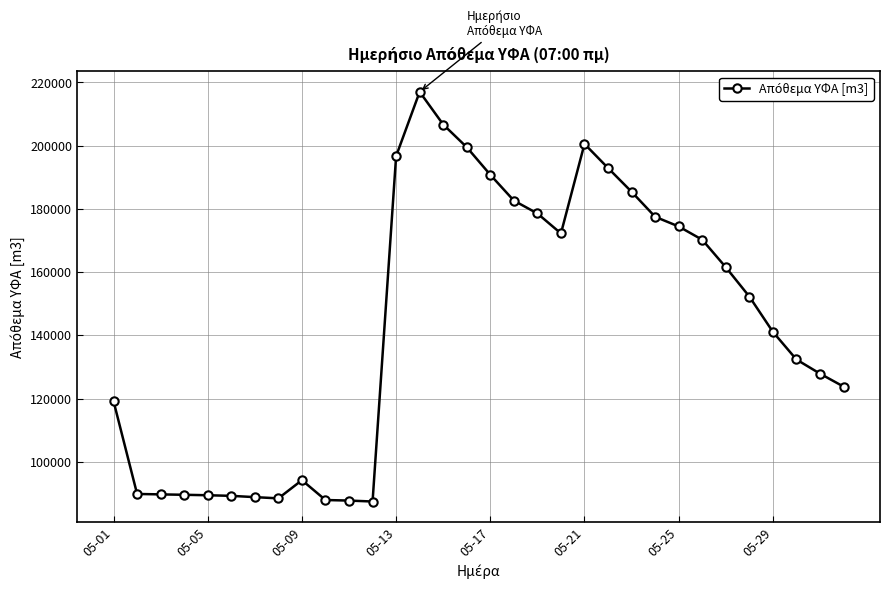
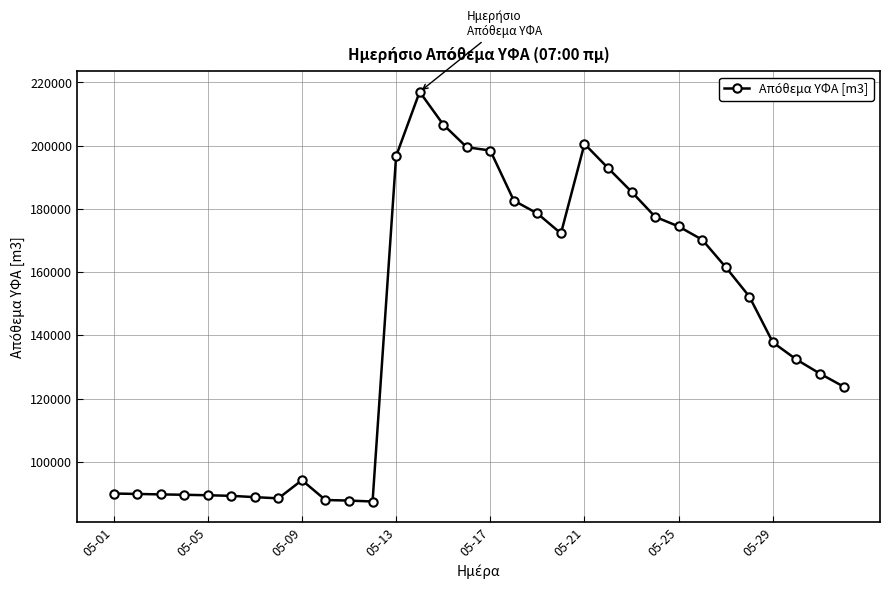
  {
-   "05-01": 119000,
+   "05-01": 90000,
    "05-05": 89000,
    "05-09": 94000,
    "05-13": 197000,
-   "05-17": 191000,
+   "05-17": 198000,
    "05-21": 201000,
    "05-25": 174000,
-   "05-29": 141000
+   "05-29": 138000
  }
